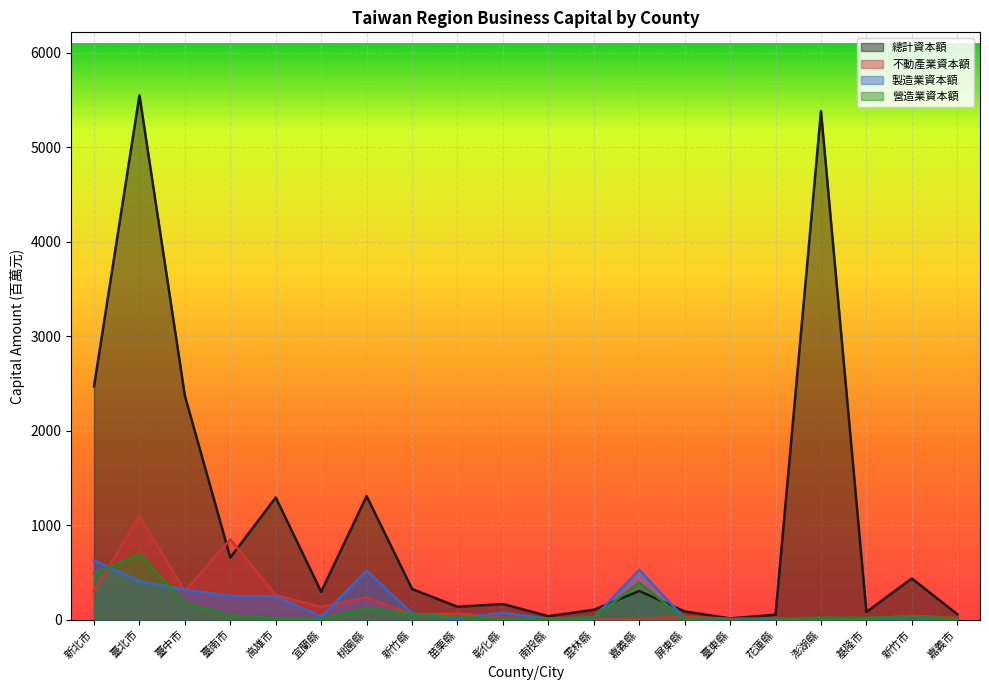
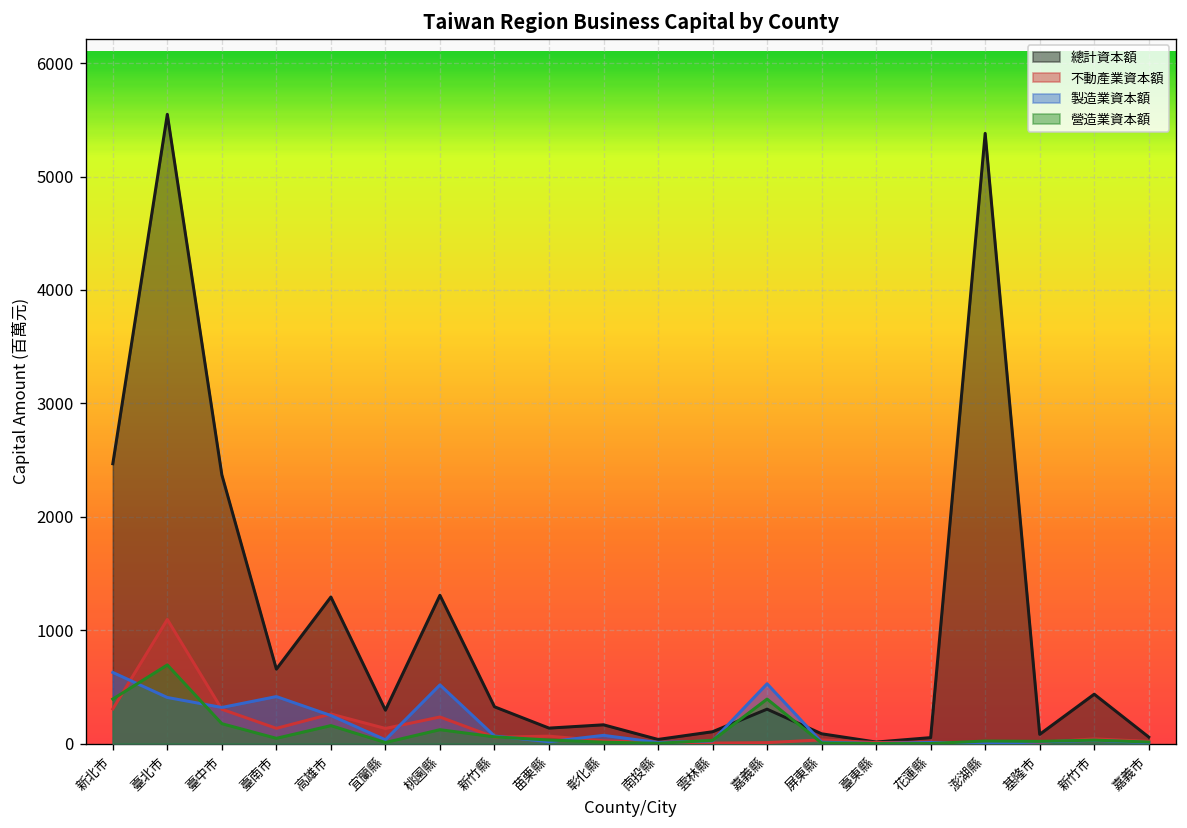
  {
    "總計資本額": {
      "新北市": 2500,
      "臺北市": 5500,
      "臺中市": 2400,
      "臺南市": 700,
      "高雄市": 1300,
      "宜蘭縣": 300,
      "桃園縣": 1300,
      "新竹縣": 300,
      "苗栗縣": 100,
      "彰化縣": 200,
      "雲林縣": 100,
      "嘉義縣": 300,
      "屏東縣": 100,
      "花蓮縣": 100,
      "澎湖縣": 5400,
      "基隆市": 100,
      "新竹市": 400,
      "嘉義市": 100
    },
    "不動產業資本額": {
      "新北市": 300,
      "臺北市": 1100,
-     "臺南市": 900,
+     "臺南市": 100,
      "宜蘭縣": 100,
      "桃園縣": 200,
      "苗栗縣": 100,
      "嘉義縣": 0
    },
    "製造業資本額": {
      "新北市": 600,
      "臺北市": 400,
-     "臺南市": 300,
+     "臺南市": 400,
      "桃園縣": 500,
      "彰化縣": 100,
      "嘉義縣": 500
    },
    "營造業資本額": {
-     "新北市": 500,
+     "新北市": 400,
      "臺北市": 700,
      "臺中市": 200,
      "臺南市": 0,
-     "高雄市": 0,
+     "高雄市": 200,
      "桃園縣": 100,
      "嘉義縣": 400
    }
  }
